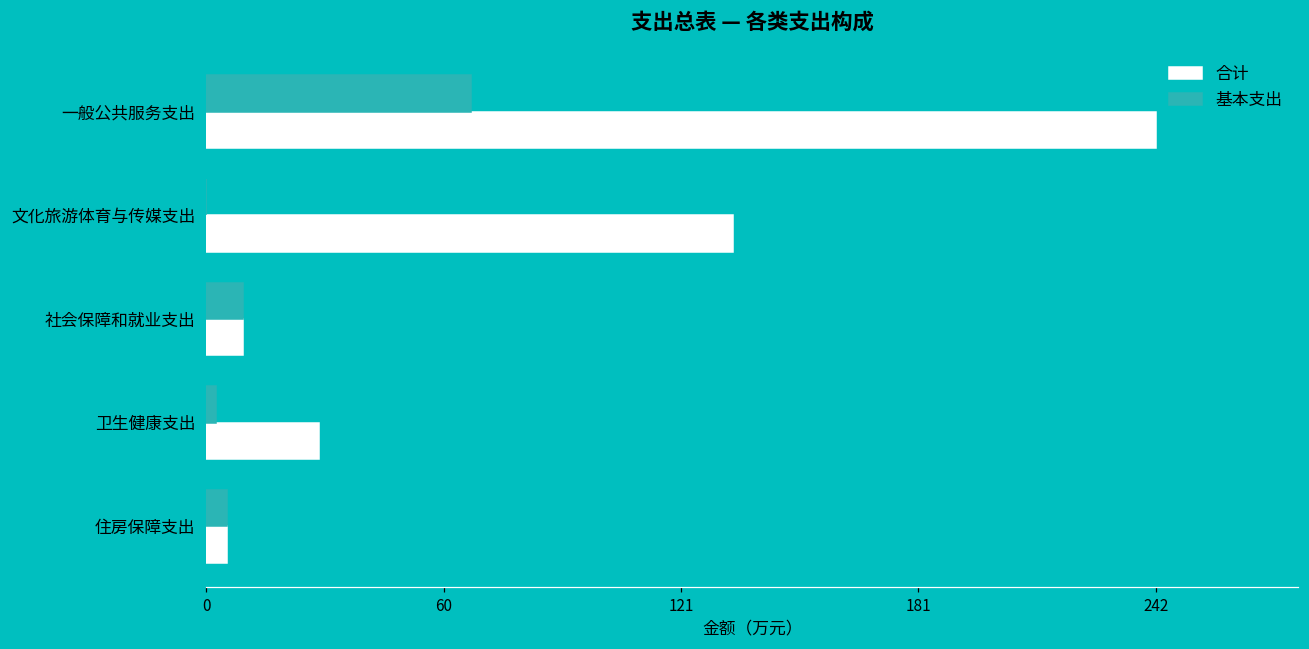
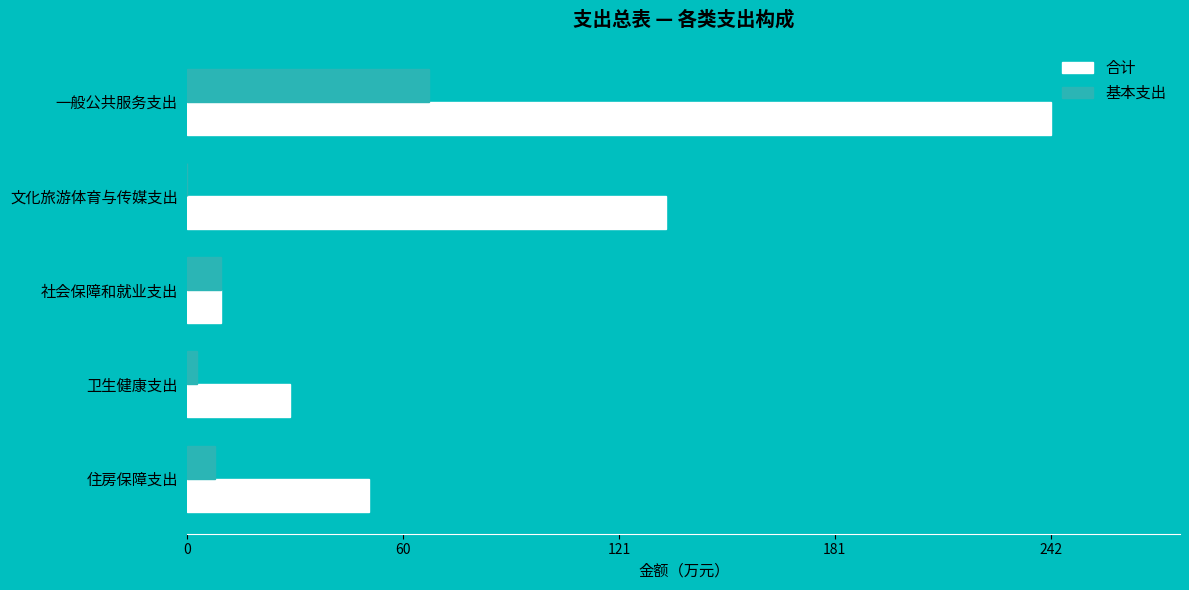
  {
    "合计": {
      "一般公共服务支出": 242,
      "文化旅游体育与传媒支出": 134,
      "社会保障和就业支出": 9,
      "卫生健康支出": 29,
-     "住房保障支出": 5
+     "住房保障支出": 51
    },
    "基本支出": {
      "一般公共服务支出": 68,
      "文化旅游体育与传媒支出": 0,
      "社会保障和就业支出": 9,
      "卫生健康支出": 3,
-     "住房保障支出": 5
+     "住房保障支出": 8
    }
  }
